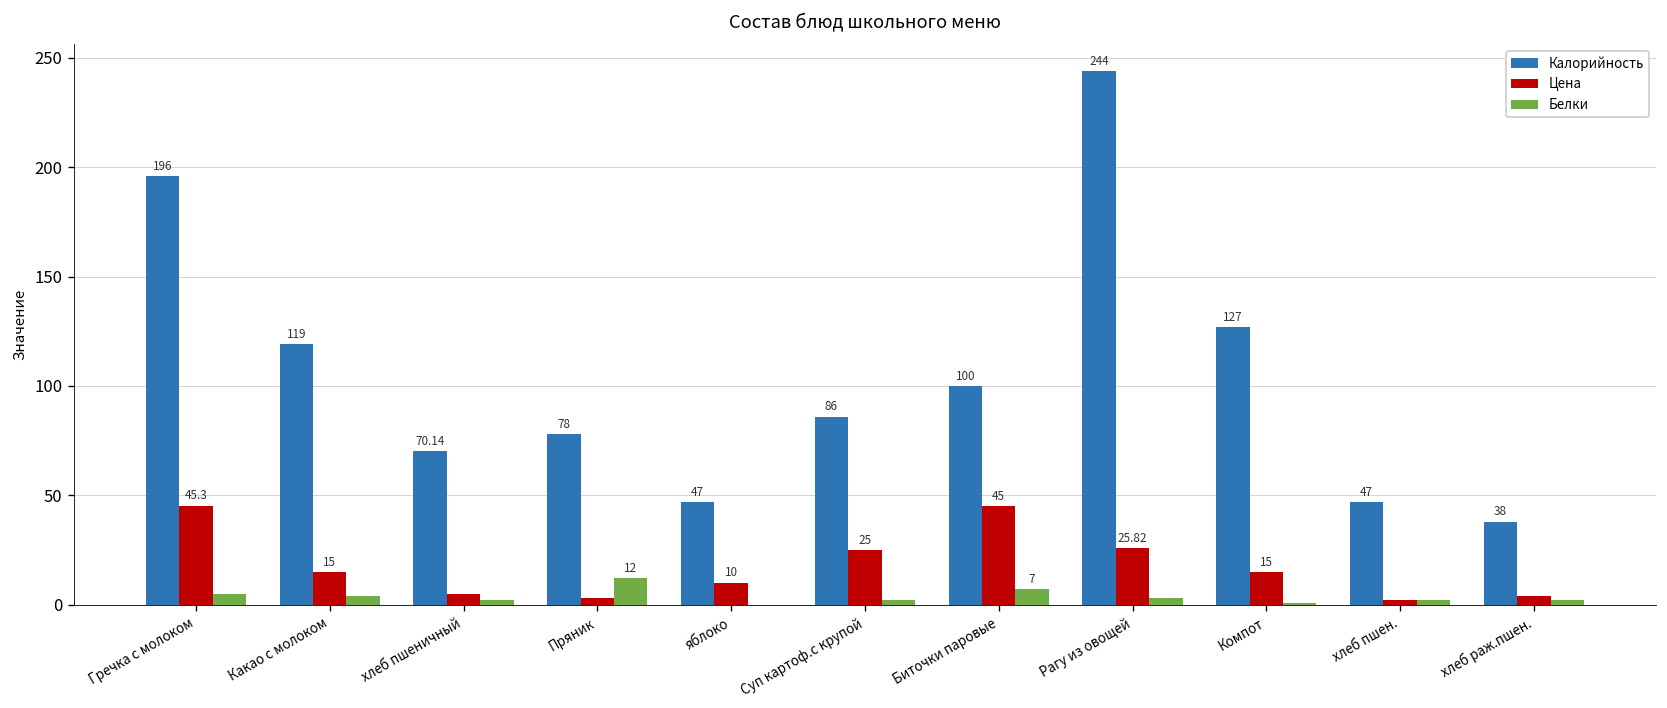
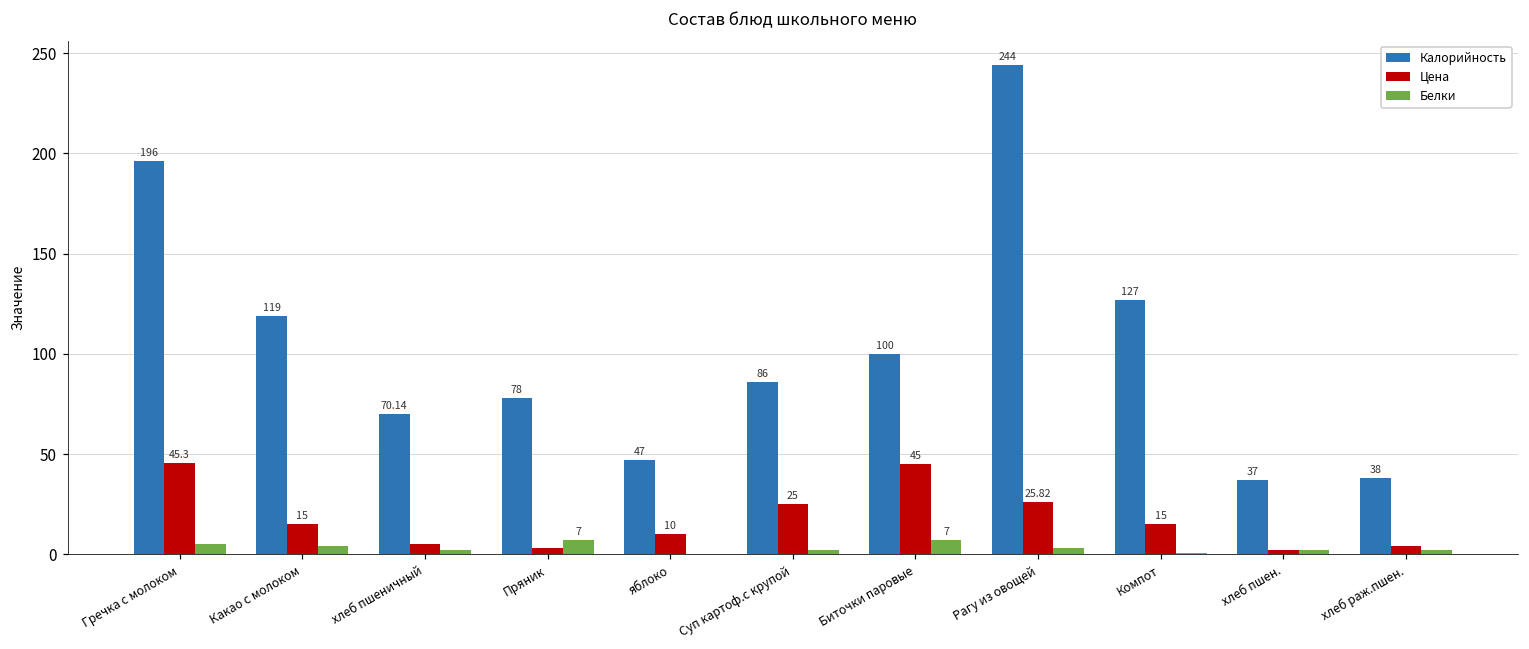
  {
    "Калорийность": {
      "Гречка с молоком": 196,
      "Какао с молоком": 119,
      "хлеб пшеничный": 70.14,
      "Пряник": 78,
      "яблоко": 47,
      "Суп картоф.с крупой": 86,
      "Биточки паровые": 100,
      "Рагу из овощей": 244,
      "Компот": 127,
-     "хлеб пшен.": 47,
+     "хлеб пшен.": 37,
      "хлеб раж.пшен.": 38
    },
    "Цена": {
      "Гречка с молоком": 45.3,
      "Какао с молоком": 15,
      "яблоко": 10,
      "Суп картоф.с крупой": 25,
      "Биточки паровые": 45,
      "Рагу из овощей": 25.82,
      "Компот": 15
    },
    "Белки": {
-     "Пряник": 12,
+     "Пряник": 7,
      "Биточки паровые": 7
    }
  }
